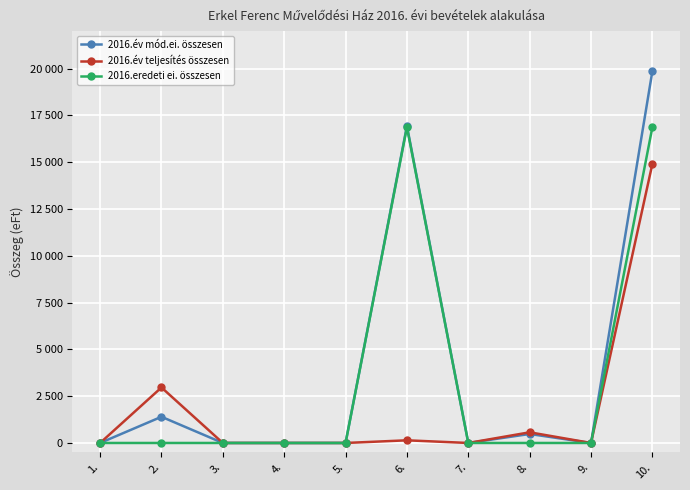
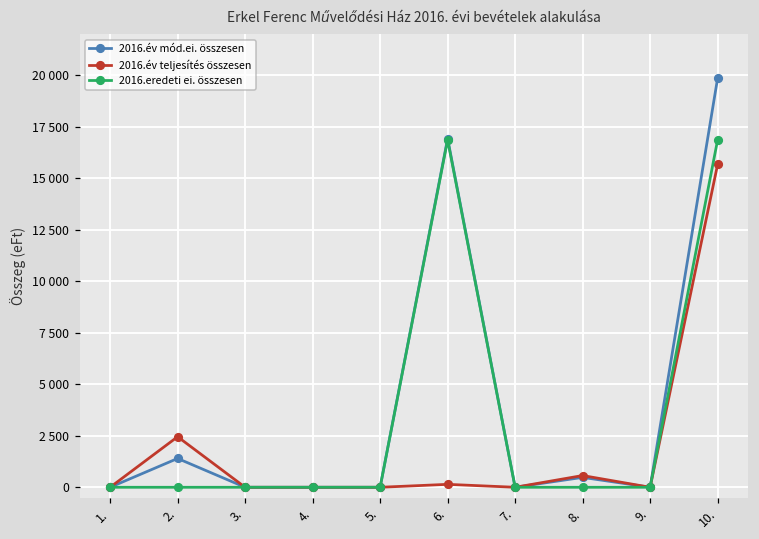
  {
    "2016.év mód.ei. összesen": {
      "2.": 1400,
      "10.": 19900
    },
    "2016.év teljesítés összesen": {
-     "2.": 3000,
+     "2.": 2500,
      "6.": 100,
-     "10.": 14900
+     "10.": 15700
    },
    "2016.eredeti ei. összesen": {
      "2.": 0,
      "8.": 0,
      "10.": 16900
    }
  }
